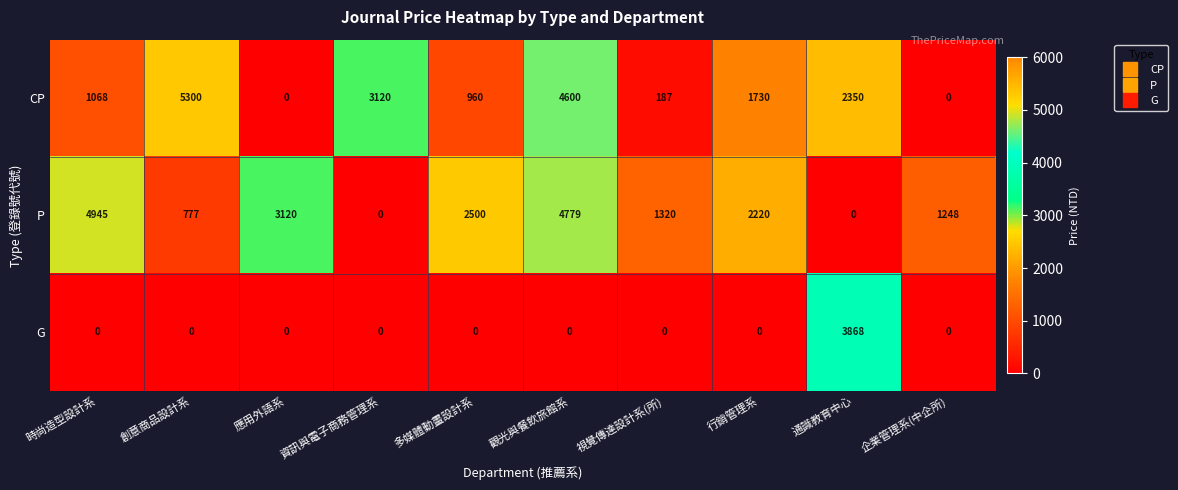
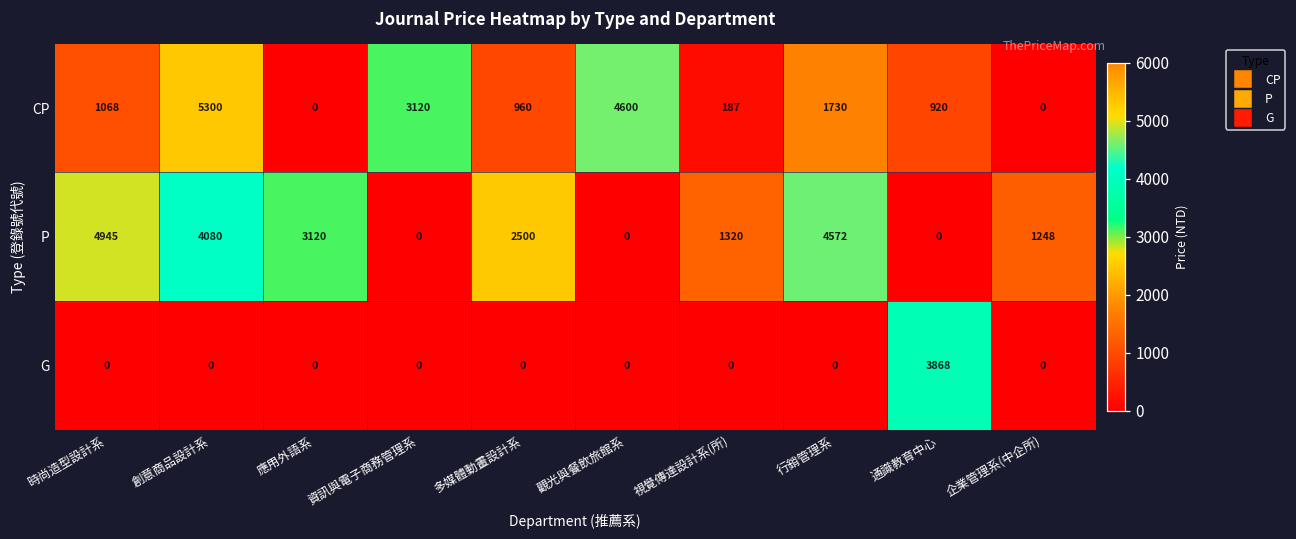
  {
    "CP": {
      "時尚造型設計系": 1068,
      "創意商品設計系": 5300,
      "應用外語系": 0,
      "資訊與電子商務管理系": 3120,
      "多媒體動畫設計系": 960,
      "觀光與餐飲旅館系": 4600,
      "視覺傳達設計系(所)": 187,
      "行銷管理系": 1730,
-     "通識教育中心": 2350
+     "通識教育中心": 920
    },
    "P": {
      "時尚造型設計系": 4945,
-     "創意商品設計系": 777,
+     "創意商品設計系": 4080,
      "應用外語系": 3120,
      "資訊與電子商務管理系": 0,
      "多媒體動畫設計系": 2500,
-     "觀光與餐飲旅館系": 4779,
+     "觀光與餐飲旅館系": 0,
      "視覺傳達設計系(所)": 1320,
-     "行銷管理系": 2220,
+     "行銷管理系": 4572,
      "通識教育中心": 0,
      "企業管理系(中企所)": 1248
    },
    "G": {
      "時尚造型設計系": 0,
      "創意商品設計系": 0,
      "應用外語系": 0,
      "資訊與電子商務管理系": 0,
      "多媒體動畫設計系": 0,
      "觀光與餐飲旅館系": 0,
      "視覺傳達設計系(所)": 0,
      "行銷管理系": 0,
      "通識教育中心": 3868,
      "企業管理系(中企所)": 0
    }
  }
